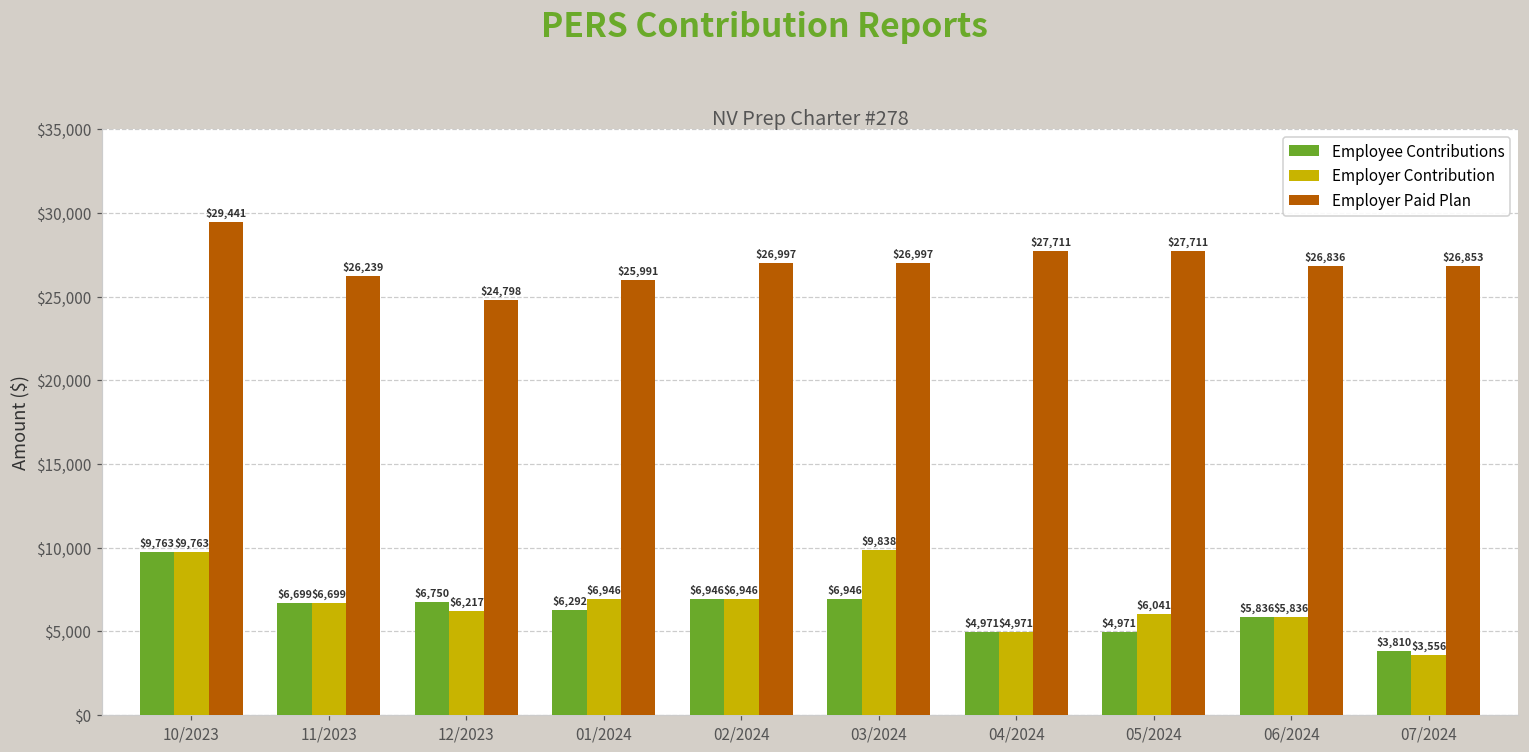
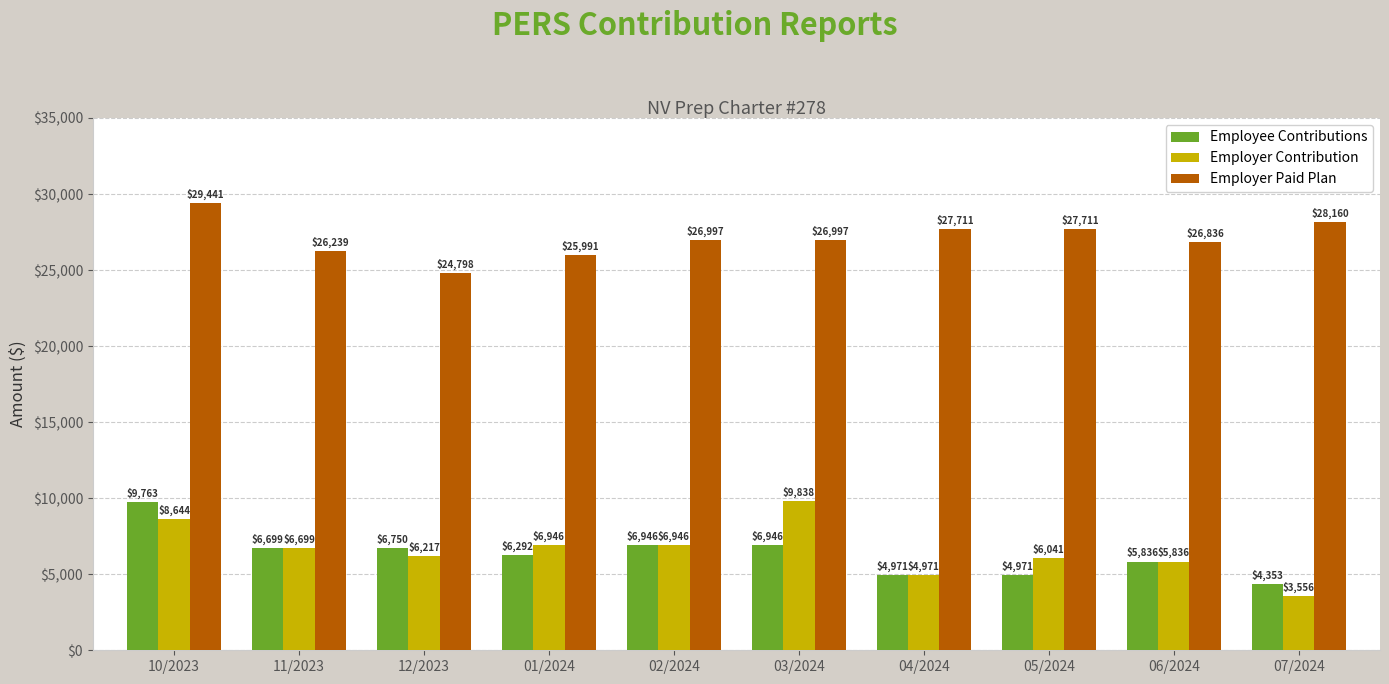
  {
    "Employee Contributions": {
      "10/2023": "$9,763",
      "11/2023": "$6,699",
      "12/2023": "$6,750",
      "01/2024": "$6,292",
      "02/2024": "$6,946",
      "03/2024": "$6,946",
      "04/2024": "$4,971",
      "05/2024": "$4,971",
      "06/2024": "$5,836",
-     "07/2024": "$3,810"
+     "07/2024": "$4,353"
    },
    "Employer Contribution": {
-     "10/2023": "$9,763",
+     "10/2023": "$8,644",
      "11/2023": "$6,699",
      "12/2023": "$6,217",
      "01/2024": "$6,946",
      "02/2024": "$6,946",
      "03/2024": "$9,838",
      "04/2024": "$4,971",
      "05/2024": "$6,041",
      "06/2024": "$5,836",
      "07/2024": "$3,556"
    },
    "Employer Paid Plan": {
      "10/2023": "$29,441",
      "11/2023": "$26,239",
      "12/2023": "$24,798",
      "01/2024": "$25,991",
      "02/2024": "$26,997",
      "03/2024": "$26,997",
      "04/2024": "$27,711",
      "05/2024": "$27,711",
      "06/2024": "$26,836",
-     "07/2024": "$26,853"
+     "07/2024": "$28,160"
    }
  }
